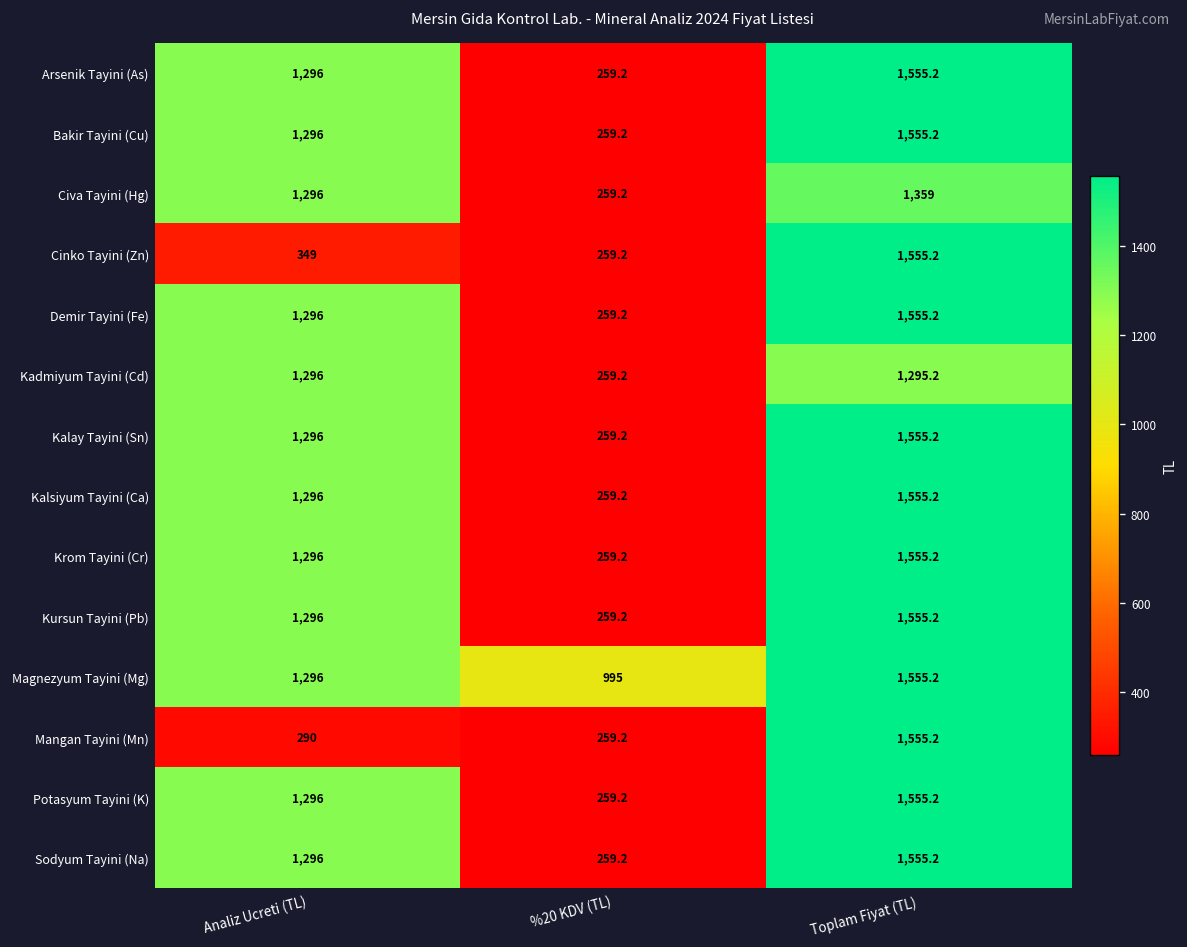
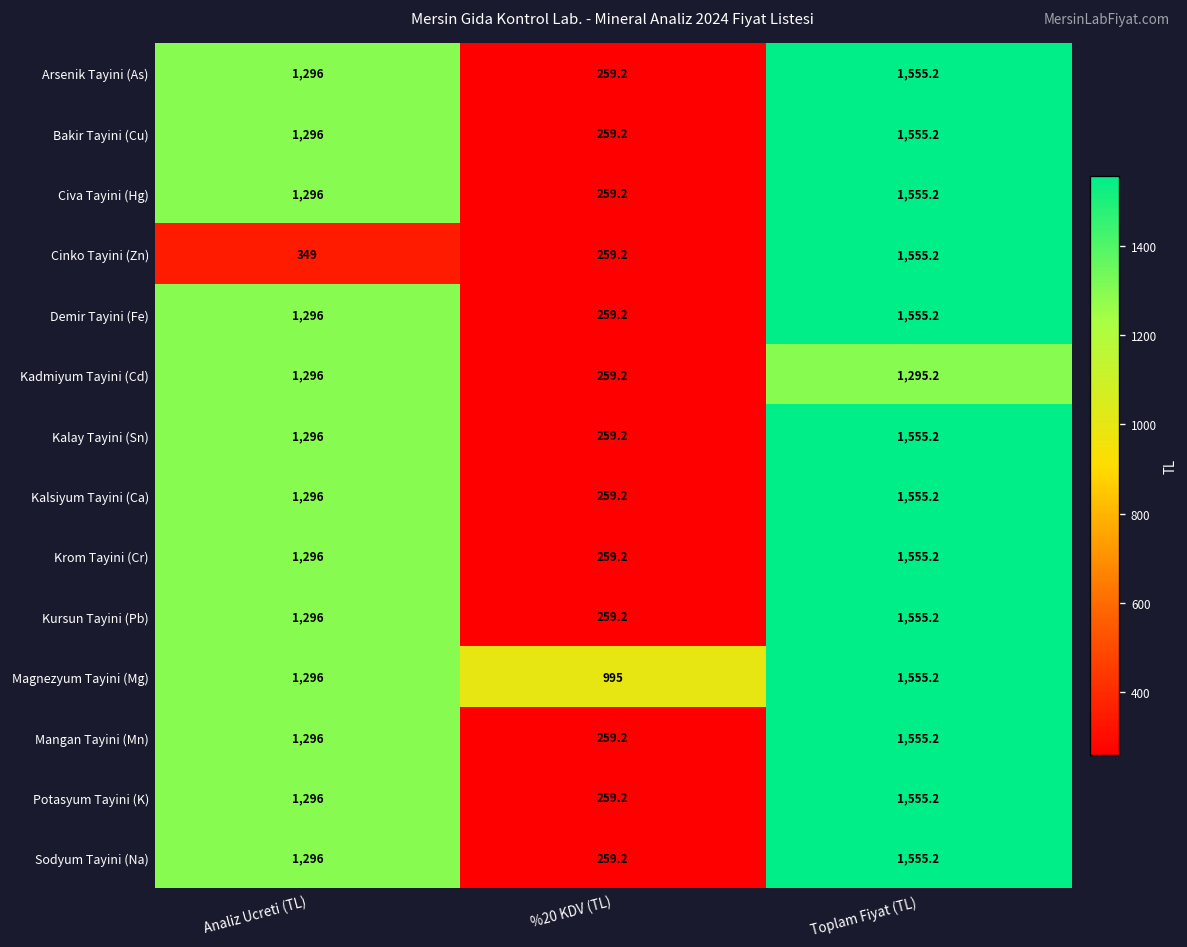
  {
    "Arsenik Tayini (As)": {
      "Analiz Ucreti (TL)": "1,296",
      "%20 KDV (TL)": "259.2",
      "Toplam Fiyat (TL)": "1,555.2"
    },
    "Bakir Tayini (Cu)": {
      "Analiz Ucreti (TL)": "1,296",
      "%20 KDV (TL)": "259.2",
      "Toplam Fiyat (TL)": "1,555.2"
    },
    "Civa Tayini (Hg)": {
      "Analiz Ucreti (TL)": "1,296",
      "%20 KDV (TL)": "259.2",
-     "Toplam Fiyat (TL)": "1,359"
+     "Toplam Fiyat (TL)": "1,555.2"
    },
    "Cinko Tayini (Zn)": {
      "Analiz Ucreti (TL)": "349",
      "%20 KDV (TL)": "259.2",
      "Toplam Fiyat (TL)": "1,555.2"
    },
    "Demir Tayini (Fe)": {
      "Analiz Ucreti (TL)": "1,296",
      "%20 KDV (TL)": "259.2",
      "Toplam Fiyat (TL)": "1,555.2"
    },
    "Kadmiyum Tayini (Cd)": {
      "Analiz Ucreti (TL)": "1,296",
      "%20 KDV (TL)": "259.2",
      "Toplam Fiyat (TL)": "1,295.2"
    },
    "Kalay Tayini (Sn)": {
      "Analiz Ucreti (TL)": "1,296",
      "%20 KDV (TL)": "259.2",
      "Toplam Fiyat (TL)": "1,555.2"
    },
    "Kalsiyum Tayini (Ca)": {
      "Analiz Ucreti (TL)": "1,296",
      "%20 KDV (TL)": "259.2",
      "Toplam Fiyat (TL)": "1,555.2"
    },
    "Krom Tayini (Cr)": {
      "Analiz Ucreti (TL)": "1,296",
      "%20 KDV (TL)": "259.2",
      "Toplam Fiyat (TL)": "1,555.2"
    },
    "Kursun Tayini (Pb)": {
      "Analiz Ucreti (TL)": "1,296",
      "%20 KDV (TL)": "259.2",
      "Toplam Fiyat (TL)": "1,555.2"
    },
    "Magnezyum Tayini (Mg)": {
      "Analiz Ucreti (TL)": "1,296",
      "%20 KDV (TL)": "995",
      "Toplam Fiyat (TL)": "1,555.2"
    },
    "Mangan Tayini (Mn)": {
-     "Analiz Ucreti (TL)": "290",
+     "Analiz Ucreti (TL)": "1,296",
      "%20 KDV (TL)": "259.2",
      "Toplam Fiyat (TL)": "1,555.2"
    },
    "Potasyum Tayini (K)": {
      "Analiz Ucreti (TL)": "1,296",
      "%20 KDV (TL)": "259.2",
      "Toplam Fiyat (TL)": "1,555.2"
    },
    "Sodyum Tayini (Na)": {
      "Analiz Ucreti (TL)": "1,296",
      "%20 KDV (TL)": "259.2",
      "Toplam Fiyat (TL)": "1,555.2"
    }
  }
